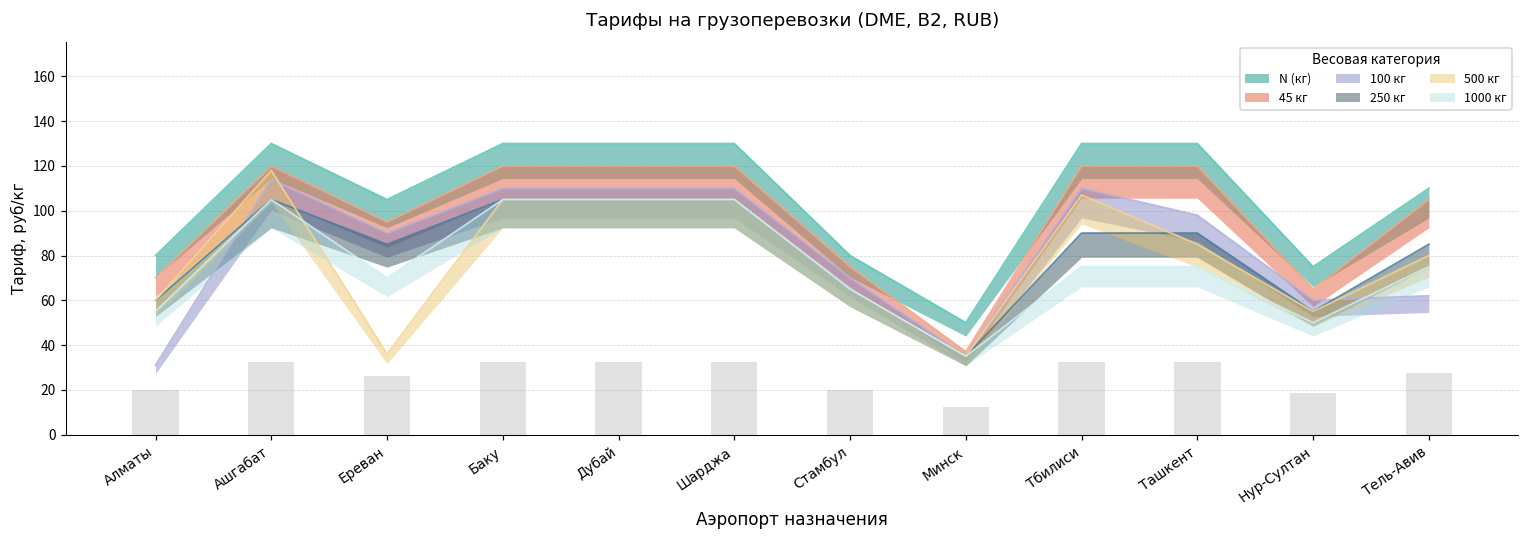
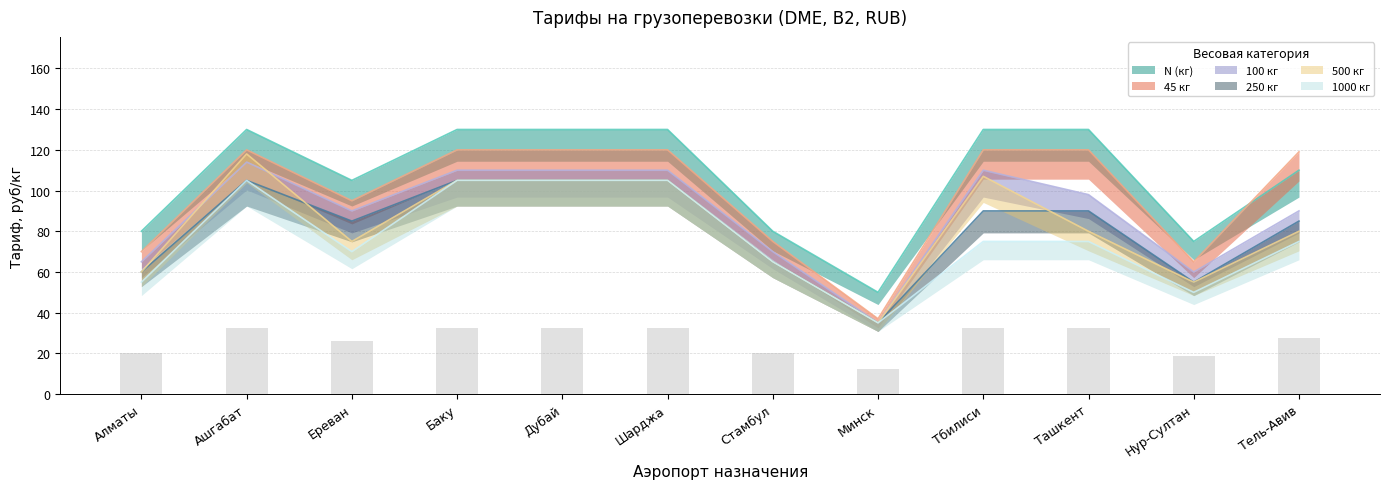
  {
    "45 кг": {
      "Алматы": 70,
      "Ашгабат": 120,
      "Ереван": 95,
      "Баку": 120,
      "Дубай": 120,
      "Шарджа": 120,
      "Стамбул": 75,
      "Минск": 37,
      "Тбилиси": 120,
      "Ташкент": 120,
      "Нур-Султан": 65,
-     "Тель-Авив": 105
+     "Тель-Авив": 119
    },
    "100 кг": {
-     "Алматы": 31,
+     "Алматы": 65,
      "Ашгабат": 114,
      "Ереван": 90,
      "Баку": 110,
      "Дубай": 110,
      "Шарджа": 110,
      "Стамбул": 70,
      "Тбилиси": 110,
      "Ташкент": 98,
      "Нур-Султан": 60,
-     "Тель-Авив": 62
+     "Тель-Авив": 90
    },
    "500 кг": {
      "Ашгабат": 118,
-     "Ереван": 36,
+     "Ереван": 75,
      "Тбилиси": 107,
-     "Ташкент": 85,
+     "Ташкент": 80,
      "Тель-Авив": 80
    }
  }
